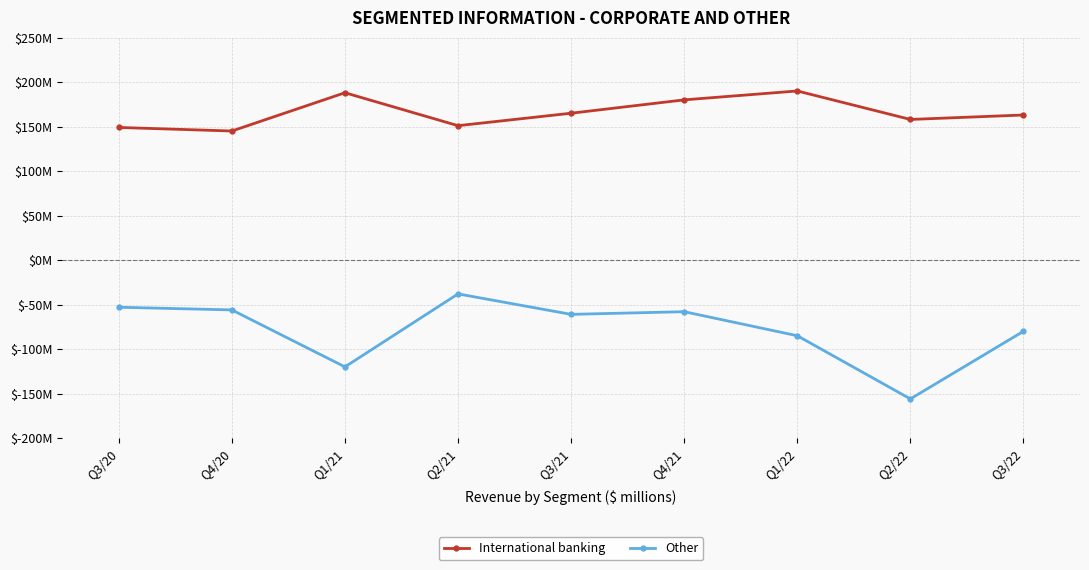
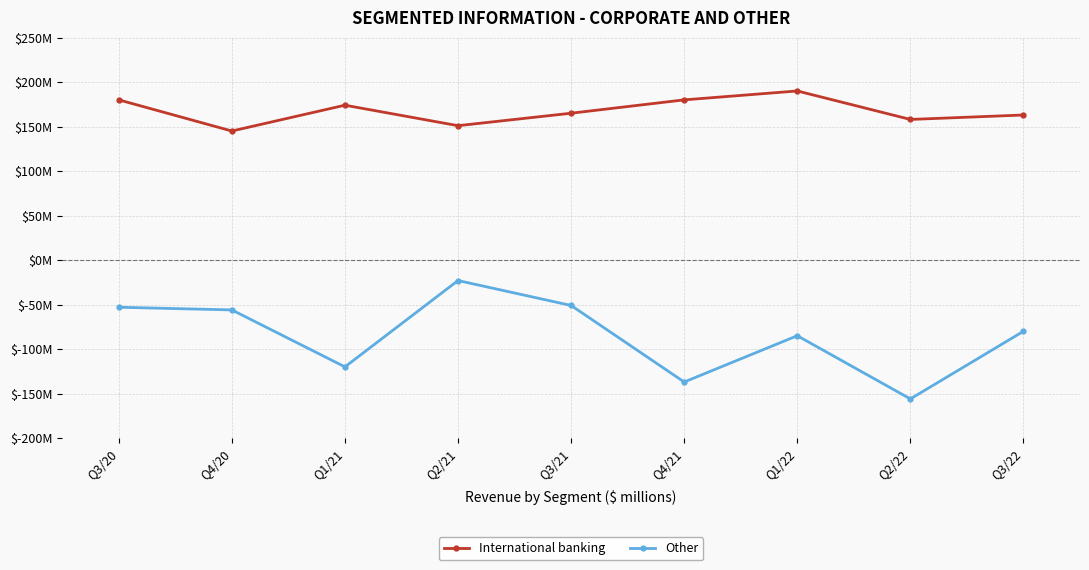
  {
    "International banking": {
-     "Q3/20": "$150000000",
+     "Q3/20": "$180000000",
      "Q4/20": "$150000000",
-     "Q1/21": "$190000000",
+     "Q1/21": "$170000000",
      "Q2/21": "$150000000",
      "Q3/21": "$170000000",
      "Q4/21": "$180000000",
      "Q1/22": "$190000000",
      "Q2/22": "$160000000",
      "Q3/22": "$160000000"
    },
    "Other": {
      "Q3/20": "$-50000000",
      "Q4/20": "$-60000000",
      "Q1/21": "$-120000000",
-     "Q2/21": "$-40000000",
-     "Q3/21": "$-60000000",
-     "Q4/21": "$-60000000",
+     "Q2/21": "$-20000000",
+     "Q3/21": "$-50000000",
+     "Q4/21": "$-140000000",
      "Q1/22": "$-90000000",
      "Q2/22": "$-160000000",
      "Q3/22": "$-80000000"
    }
  }
